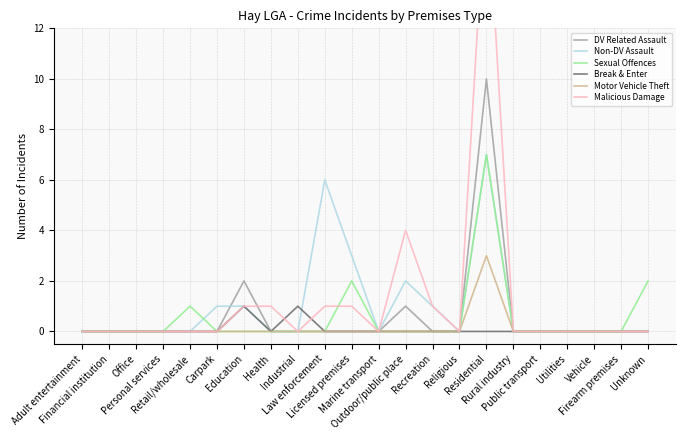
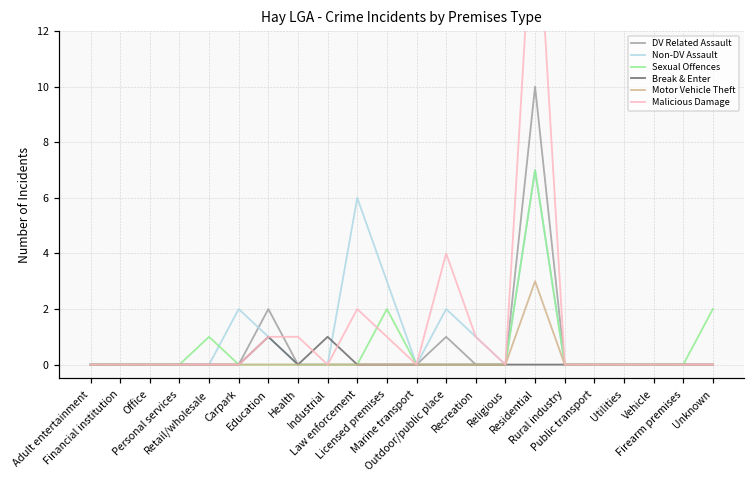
  {
    "Non-DV Assault": {
-     "Carpark": 1,
+     "Carpark": 2,
      "Law enforcement": 6,
      "Licensed premises": 3,
      "Outdoor/public place": 2
    },
    "Sexual Offences": {
      "Retail/wholesale": 1,
      "Licensed premises": 2,
      "Unknown": 2
    },
    "Break & Enter": {
      "Industrial": 1,
      "Residential": 0
    },
    "Malicious Damage": {
      "Health": 1,
-     "Law enforcement": 1,
+     "Law enforcement": 2,
      "Licensed premises": 1,
      "Outdoor/public place": 4
    }
  }
